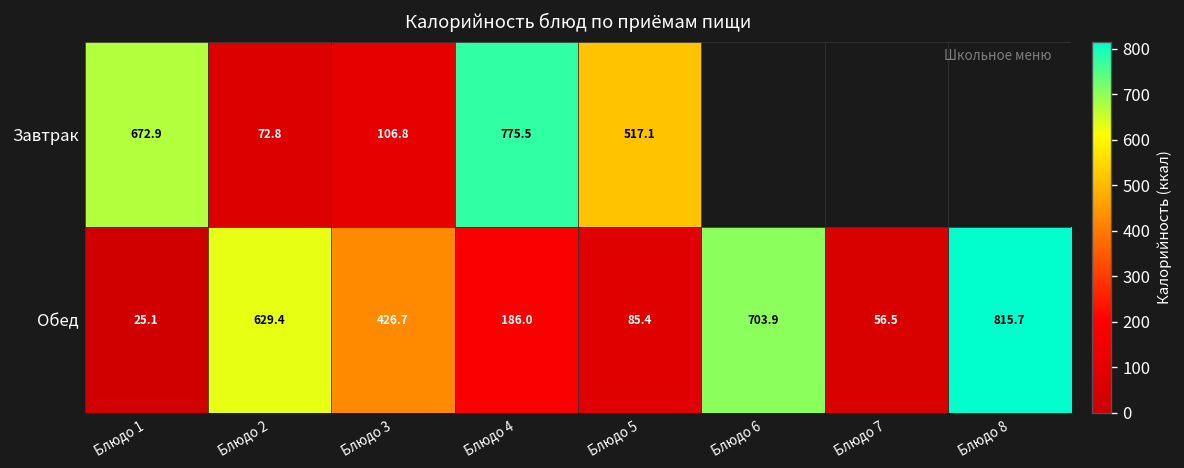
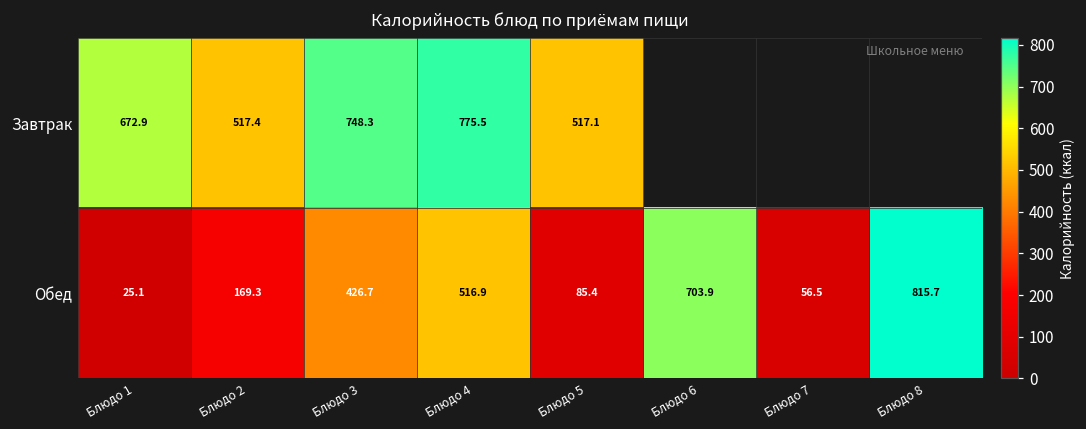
  {
    "Завтрак": {
      "Блюдо 1": 672.9,
-     "Блюдо 2": 72.8,
-     "Блюдо 3": 106.8,
+     "Блюдо 2": 517.4,
+     "Блюдо 3": 748.3,
      "Блюдо 4": 775.5,
      "Блюдо 5": 517.1
    },
    "Обед": {
      "Блюдо 1": 25.1,
-     "Блюдо 2": 629.4,
+     "Блюдо 2": 169.3,
      "Блюдо 3": 426.7,
-     "Блюдо 4": 186.0,
+     "Блюдо 4": 516.9,
      "Блюдо 5": 85.4,
      "Блюдо 6": 703.9,
      "Блюдо 7": 56.5,
      "Блюдо 8": 815.7
    }
  }
